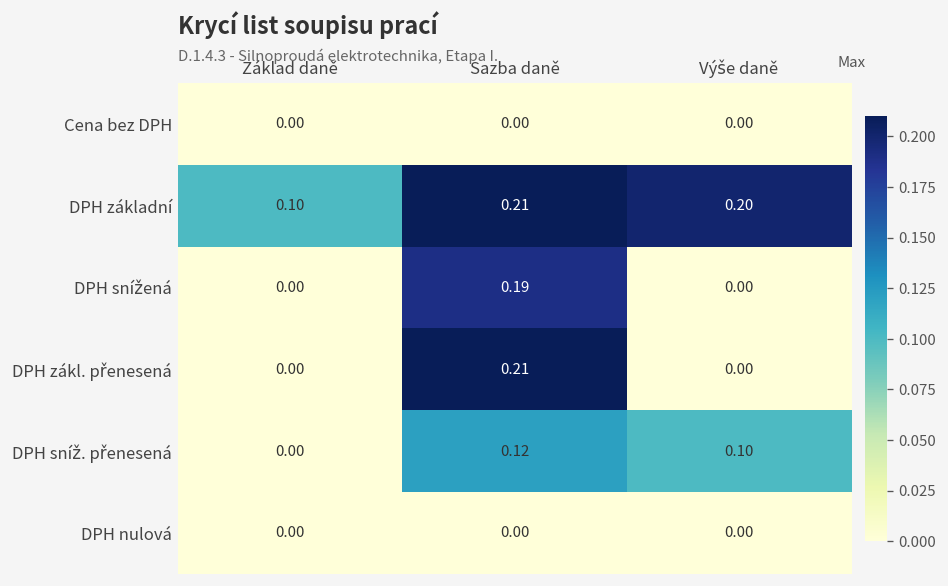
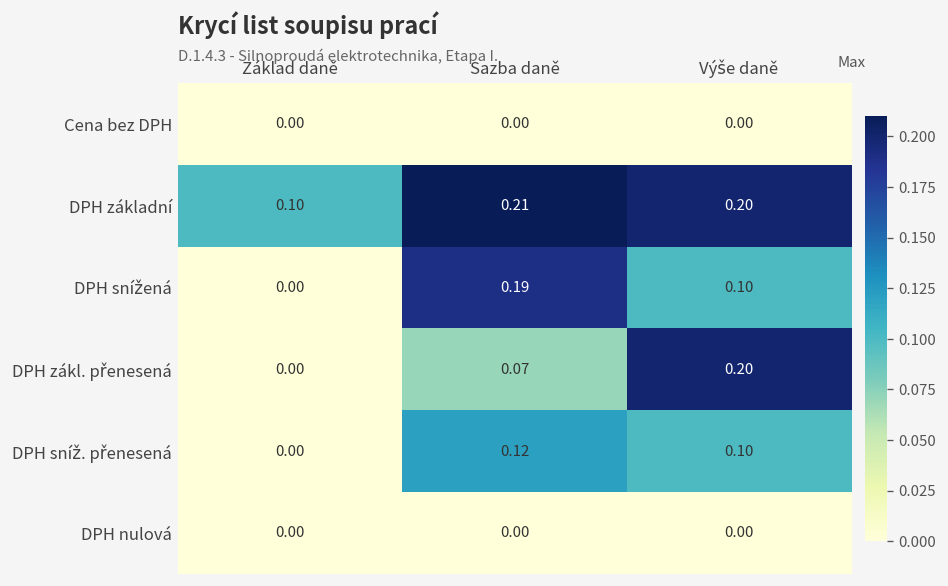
  {
    "Cena bez DPH": {
      "Základ daně": 0.00,
      "Sazba daně": 0.00,
      "Výše daně": 0.00
    },
    "DPH základní": {
      "Základ daně": 0.10,
      "Sazba daně": 0.21,
      "Výše daně": 0.20
    },
    "DPH snížená": {
      "Základ daně": 0.00,
      "Sazba daně": 0.19,
-     "Výše daně": 0.00
+     "Výše daně": 0.10
    },
    "DPH zákl. přenesená": {
      "Základ daně": 0.00,
-     "Sazba daně": 0.21,
-     "Výše daně": 0.00
+     "Sazba daně": 0.07,
+     "Výše daně": 0.20
    },
    "DPH sníž. přenesená": {
      "Základ daně": 0.00,
      "Sazba daně": 0.12,
      "Výše daně": 0.10
    },
    "DPH nulová": {
      "Základ daně": 0.00,
      "Sazba daně": 0.00,
      "Výše daně": 0.00
    }
  }
